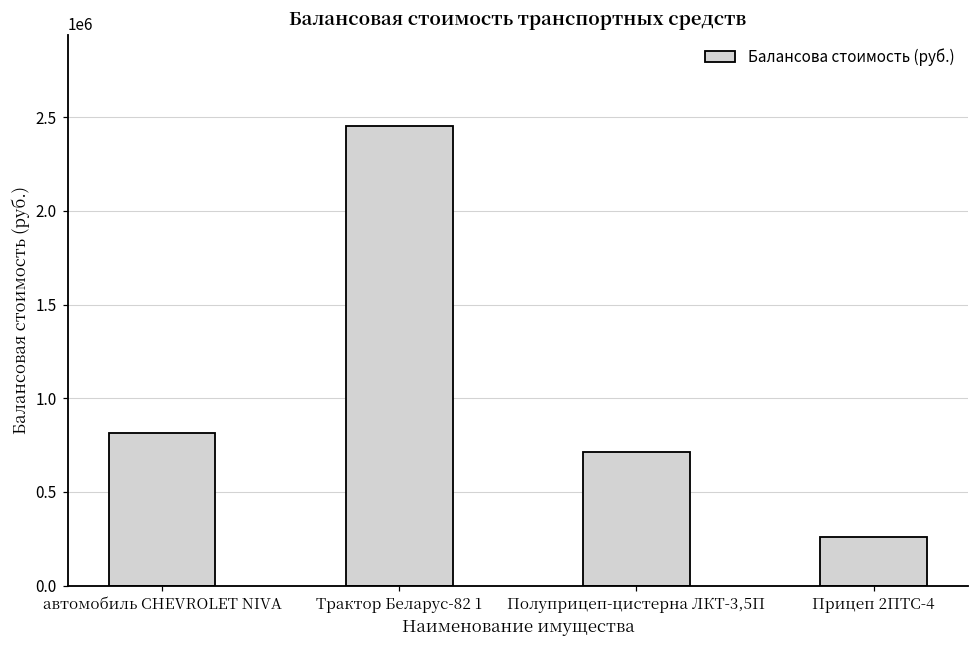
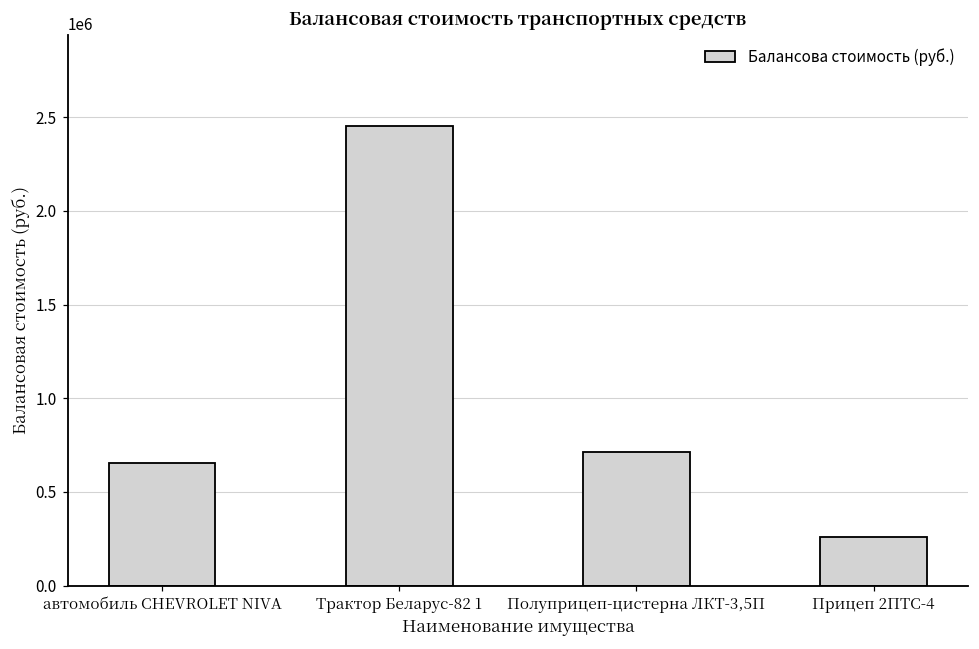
  {
-   "автомобиль CHEVROLET NIVA": 820000,
+   "автомобиль CHEVROLET NIVA": 650000,
    "Трактор Беларус-82 1": 2450000,
    "Полуприцеп-цистерна ЛКТ-3,5П": 710000,
    "Прицеп 2ПТС-4": 260000
  }
